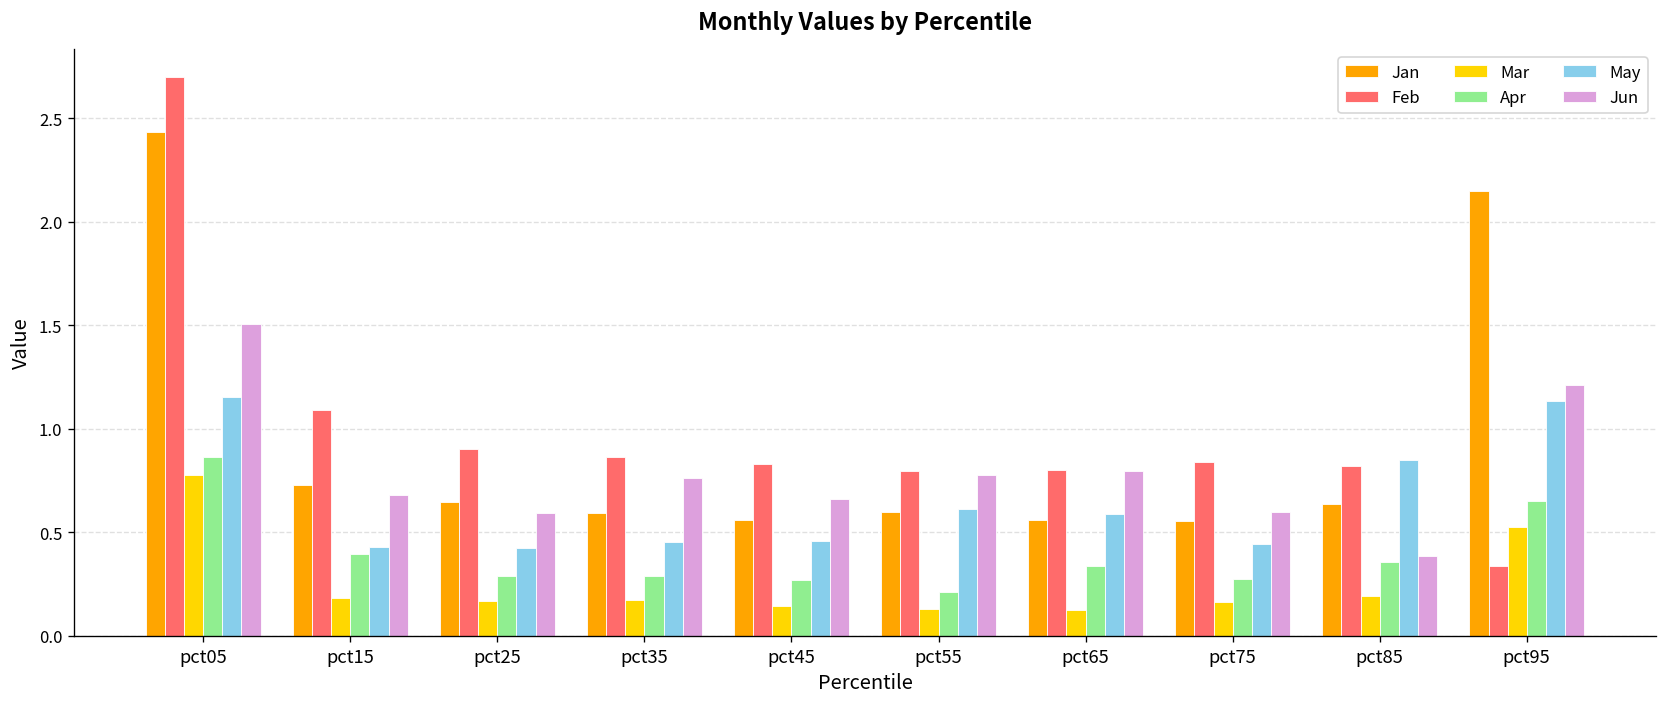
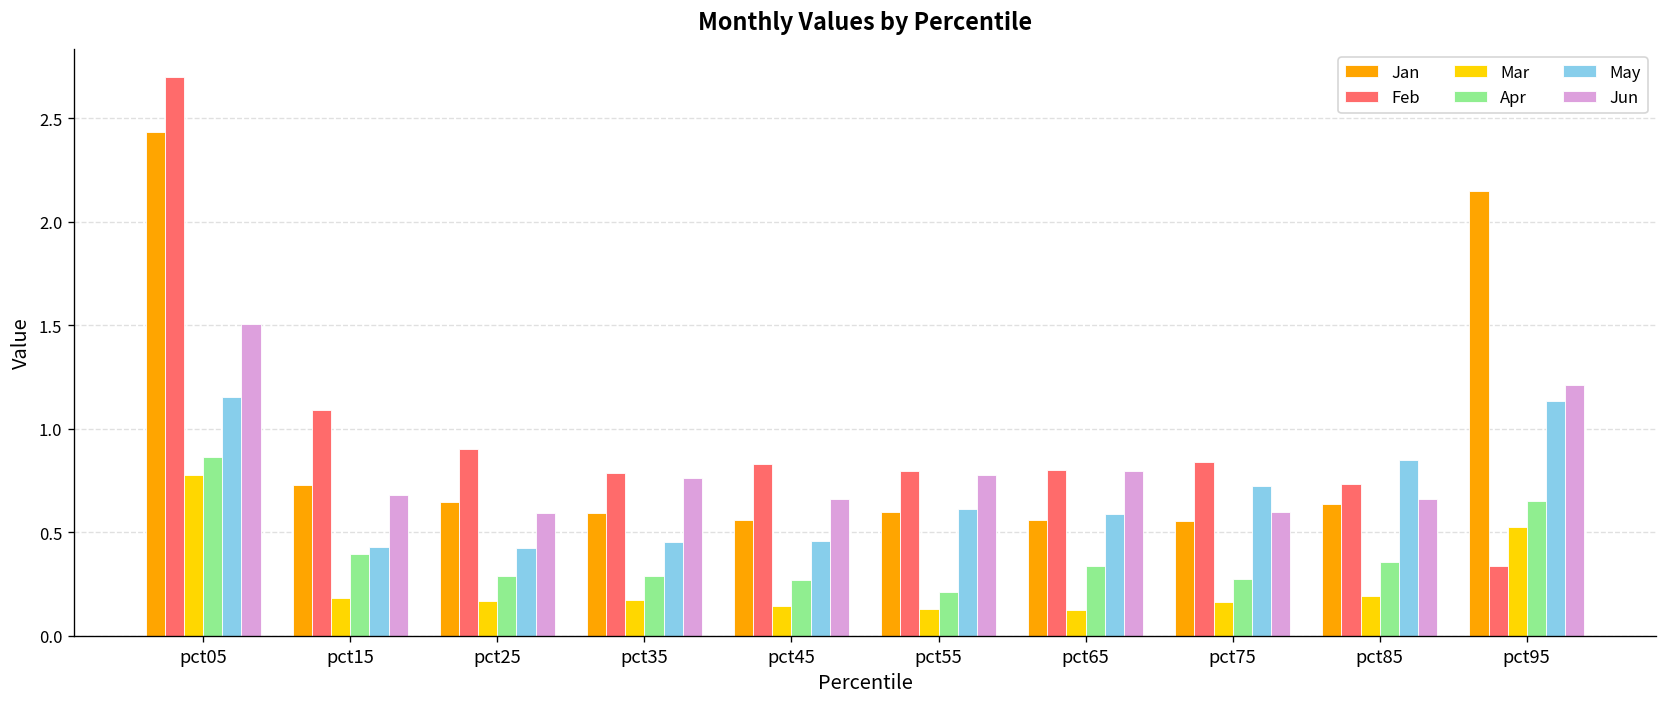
  {
    "Feb": {
      "pct05": 2.70,
      "pct15": 1.09,
      "pct25": 0.90,
-     "pct35": 0.86,
+     "pct35": 0.79,
      "pct45": 0.83,
      "pct55": 0.79,
      "pct65": 0.80,
      "pct75": 0.84,
-     "pct85": 0.82,
+     "pct85": 0.73,
      "pct95": 0.34
    },
    "Apr": {
      "pct05": 0.86,
      "pct15": 0.40,
      "pct25": 0.29,
      "pct35": 0.29,
      "pct45": 0.27,
      "pct55": 0.21,
      "pct65": 0.34,
      "pct75": 0.27,
      "pct85": 0.36,
      "pct95": 0.65
    },
    "May": {
      "pct05": 1.15,
      "pct15": 0.43,
      "pct25": 0.42,
      "pct35": 0.45,
      "pct45": 0.46,
      "pct55": 0.61,
      "pct65": 0.59,
-     "pct75": 0.45,
+     "pct75": 0.72,
      "pct85": 0.85,
      "pct95": 1.13
    },
    "Jun": {
      "pct05": 1.51,
      "pct15": 0.68,
      "pct25": 0.59,
      "pct35": 0.76,
      "pct45": 0.66,
      "pct55": 0.77,
      "pct65": 0.80,
      "pct75": 0.60,
-     "pct85": 0.39,
+     "pct85": 0.66,
      "pct95": 1.21
    }
  }
